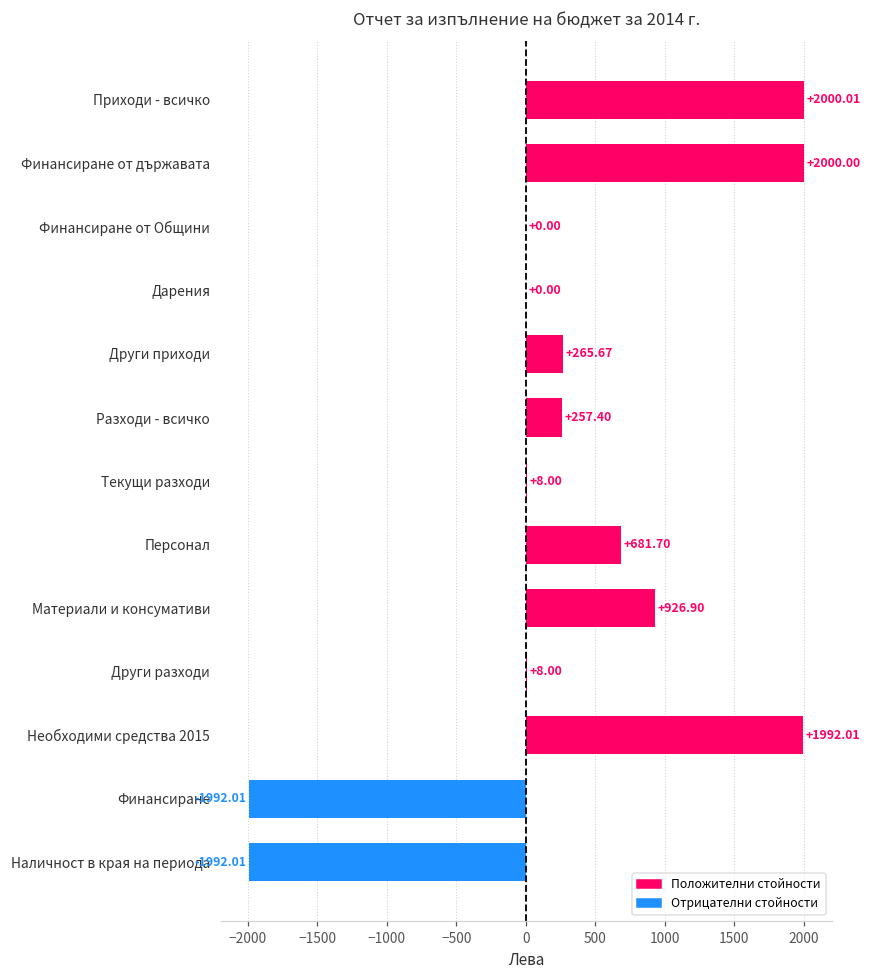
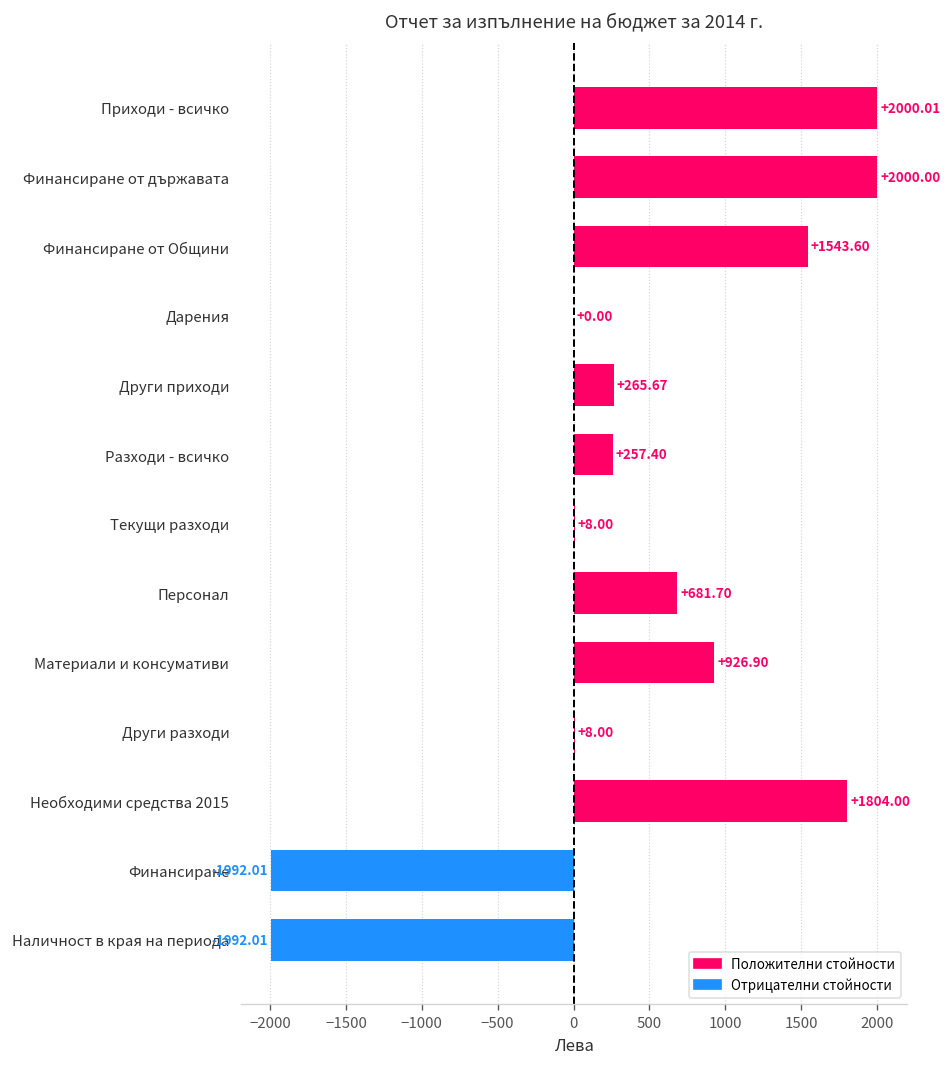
  {
    "Приходи - всичко": "+2000.01",
    "Финансиране от държавата": "+2000.00",
-   "Финансиране от Общини": "+0.00",
+   "Финансиране от Общини": "+1543.60",
    "Дарения": "+0.00",
    "Други приходи": "+265.67",
    "Разходи - всичко": "+257.40",
    "Текущи разходи": "+8.00",
    "Персонал": "+681.70",
    "Материали и консумативи": "+926.90",
    "Други разходи": "+8.00",
-   "Необходими средства 2015": "+1992.01",
+   "Необходими средства 2015": "+1804.00",
    "Финансиране": "-1992.01",
    "Наличност в края на периода": "-1992.01"
  }
